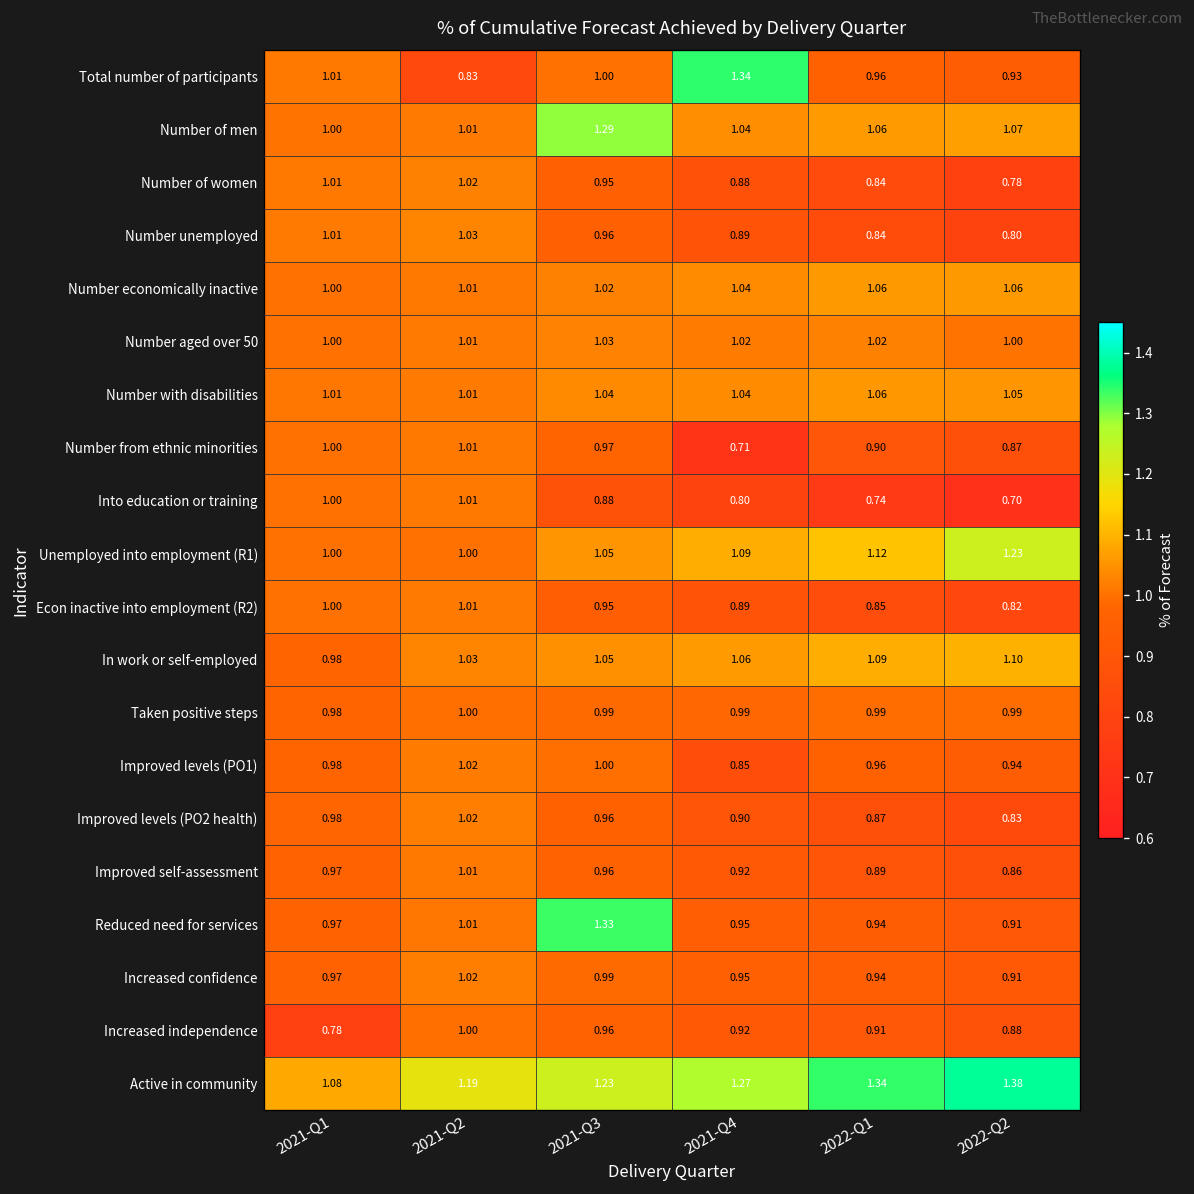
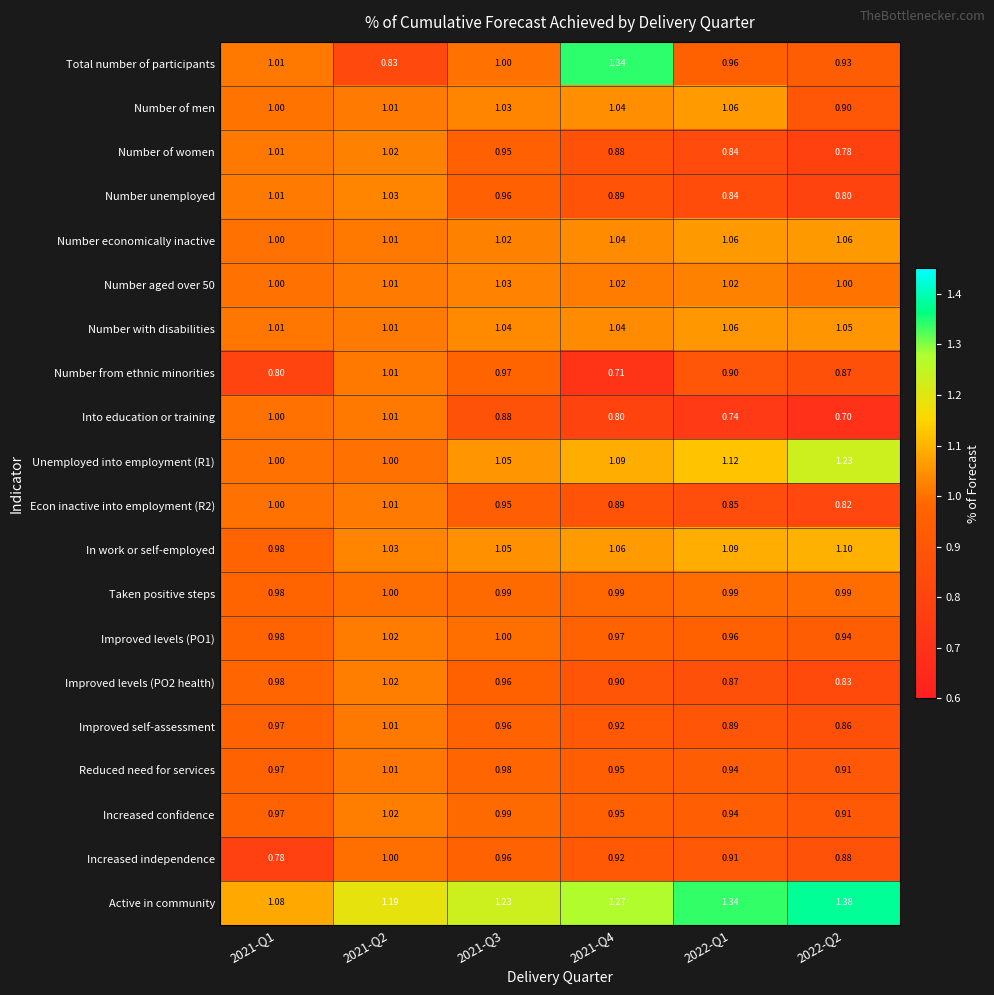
  {
    "Total number of participants": {
      "2021-Q1": 1.01,
      "2021-Q2": 0.83,
      "2021-Q3": 1.00,
      "2021-Q4": 1.34,
      "2022-Q1": 0.96,
      "2022-Q2": 0.93
    },
    "Number of men": {
      "2021-Q1": 1.00,
      "2021-Q2": 1.01,
-     "2021-Q3": 1.29,
+     "2021-Q3": 1.03,
      "2021-Q4": 1.04,
      "2022-Q1": 1.06,
-     "2022-Q2": 1.07
+     "2022-Q2": 0.90
    },
    "Number of women": {
      "2021-Q1": 1.01,
      "2021-Q2": 1.02,
      "2021-Q3": 0.95,
      "2021-Q4": 0.88,
      "2022-Q1": 0.84,
      "2022-Q2": 0.78
    },
    "Number unemployed": {
      "2021-Q1": 1.01,
      "2021-Q2": 1.03,
      "2021-Q3": 0.96,
      "2021-Q4": 0.89,
      "2022-Q1": 0.84,
      "2022-Q2": 0.80
    },
    "Number economically inactive": {
      "2021-Q1": 1.00,
      "2021-Q2": 1.01,
      "2021-Q3": 1.02,
      "2021-Q4": 1.04,
      "2022-Q1": 1.06,
      "2022-Q2": 1.06
    },
    "Number aged over 50": {
      "2021-Q1": 1.00,
      "2021-Q2": 1.01,
      "2021-Q3": 1.03,
      "2021-Q4": 1.02,
      "2022-Q1": 1.02,
      "2022-Q2": 1.00
    },
    "Number with disabilities": {
      "2021-Q1": 1.01,
      "2021-Q2": 1.01,
      "2021-Q3": 1.04,
      "2021-Q4": 1.04,
      "2022-Q1": 1.06,
      "2022-Q2": 1.05
    },
    "Number from ethnic minorities": {
-     "2021-Q1": 1.00,
+     "2021-Q1": 0.80,
      "2021-Q2": 1.01,
      "2021-Q3": 0.97,
      "2021-Q4": 0.71,
      "2022-Q1": 0.90,
      "2022-Q2": 0.87
    },
    "Into education or training": {
      "2021-Q1": 1.00,
      "2021-Q2": 1.01,
      "2021-Q3": 0.88,
      "2021-Q4": 0.80,
      "2022-Q1": 0.74,
      "2022-Q2": 0.70
    },
    "Unemployed into employment (R1)": {
      "2021-Q1": 1.00,
      "2021-Q2": 1.00,
      "2021-Q3": 1.05,
      "2021-Q4": 1.09,
      "2022-Q1": 1.12,
      "2022-Q2": 1.23
    },
    "Econ inactive into employment (R2)": {
      "2021-Q1": 1.00,
      "2021-Q2": 1.01,
      "2021-Q3": 0.95,
      "2021-Q4": 0.89,
      "2022-Q1": 0.85,
      "2022-Q2": 0.82
    },
    "In work or self-employed": {
      "2021-Q1": 0.98,
      "2021-Q2": 1.03,
      "2021-Q3": 1.05,
      "2021-Q4": 1.06,
      "2022-Q1": 1.09,
      "2022-Q2": 1.10
    },
    "Taken positive steps": {
      "2021-Q1": 0.98,
      "2021-Q2": 1.00,
      "2021-Q3": 0.99,
      "2021-Q4": 0.99,
      "2022-Q1": 0.99,
      "2022-Q2": 0.99
    },
    "Improved levels (PO1)": {
      "2021-Q1": 0.98,
      "2021-Q2": 1.02,
      "2021-Q3": 1.00,
-     "2021-Q4": 0.85,
+     "2021-Q4": 0.97,
      "2022-Q1": 0.96,
      "2022-Q2": 0.94
    },
    "Improved levels (PO2 health)": {
      "2021-Q1": 0.98,
      "2021-Q2": 1.02,
      "2021-Q3": 0.96,
      "2021-Q4": 0.90,
      "2022-Q1": 0.87,
      "2022-Q2": 0.83
    },
    "Improved self-assessment": {
      "2021-Q1": 0.97,
      "2021-Q2": 1.01,
      "2021-Q3": 0.96,
      "2021-Q4": 0.92,
      "2022-Q1": 0.89,
      "2022-Q2": 0.86
    },
    "Reduced need for services": {
      "2021-Q1": 0.97,
      "2021-Q2": 1.01,
-     "2021-Q3": 1.33,
+     "2021-Q3": 0.98,
      "2021-Q4": 0.95,
      "2022-Q1": 0.94,
      "2022-Q2": 0.91
    },
    "Increased confidence": {
      "2021-Q1": 0.97,
      "2021-Q2": 1.02,
      "2021-Q3": 0.99,
      "2021-Q4": 0.95,
      "2022-Q1": 0.94,
      "2022-Q2": 0.91
    },
    "Increased independence": {
      "2021-Q1": 0.78,
      "2021-Q2": 1.00,
      "2021-Q3": 0.96,
      "2021-Q4": 0.92,
      "2022-Q1": 0.91,
      "2022-Q2": 0.88
    },
    "Active in community": {
      "2021-Q1": 1.08,
      "2021-Q2": 1.19,
      "2021-Q3": 1.23,
      "2021-Q4": 1.27,
      "2022-Q1": 1.34,
      "2022-Q2": 1.38
    }
  }
